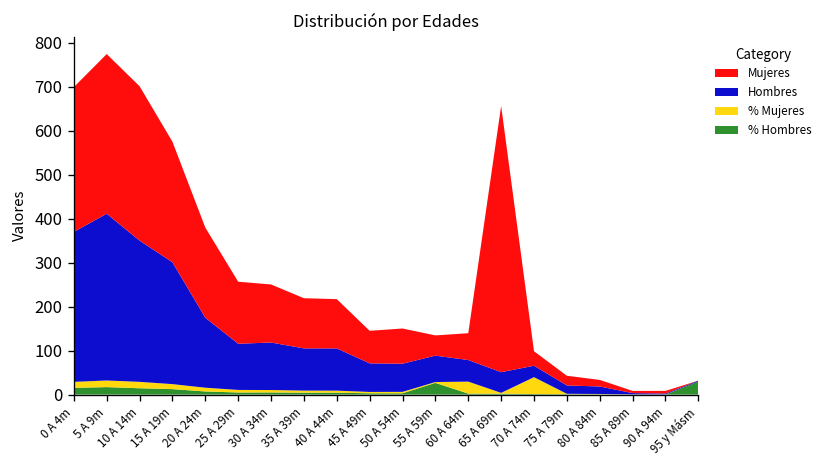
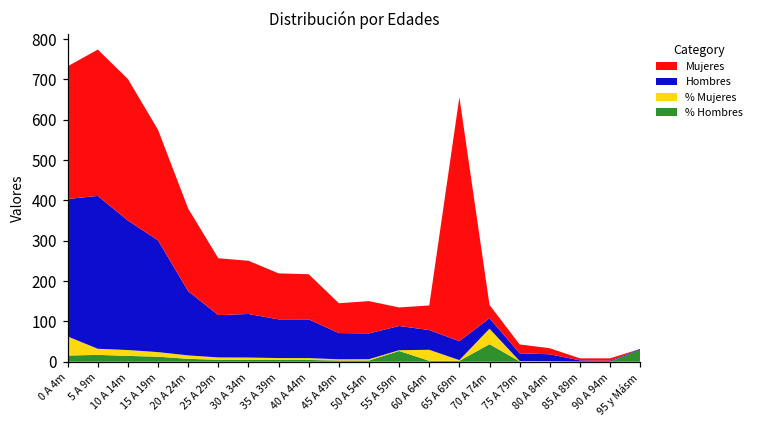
  {
    "% Hombres": {
      "0 A 4m": 20,
      "5 A 9m": 20,
      "10 A 14m": 10,
      "15 A 19m": 10,
      "20 A 24m": 10,
-     "70 A 74m": 0
+     "70 A 74m": 40
    },
    "% Mujeres": {
-     "0 A 4m": 10,
+     "0 A 4m": 50,
      "5 A 9m": 20,
      "10 A 14m": 10,
      "15 A 19m": 10,
      "20 A 24m": 10,
      "60 A 64m": 30,
      "70 A 74m": 40
    },
    "Hombres": {
      "0 A 4m": 340,
      "5 A 9m": 380,
      "10 A 14m": 320,
      "15 A 19m": 280,
      "20 A 24m": 160,
      "25 A 29m": 110,
      "30 A 34m": 110,
      "35 A 39m": 100,
      "40 A 44m": 100,
      "45 A 49m": 70,
      "50 A 54m": 60,
      "55 A 59m": 60,
      "60 A 64m": 50,
      "65 A 69m": 50,
      "70 A 74m": 30,
      "75 A 79m": 20,
      "80 A 84m": 20
    },
    "Mujeres": {
      "0 A 4m": 330,
      "5 A 9m": 360,
      "10 A 14m": 350,
      "15 A 19m": 270,
      "20 A 24m": 210,
      "25 A 29m": 140,
      "30 A 34m": 130,
      "35 A 39m": 110,
      "40 A 44m": 110,
      "45 A 49m": 70,
      "50 A 54m": 80,
      "55 A 59m": 50,
      "60 A 64m": 60,
      "65 A 69m": 610,
      "70 A 74m": 30,
      "75 A 79m": 20,
      "80 A 84m": 20
    }
  }
